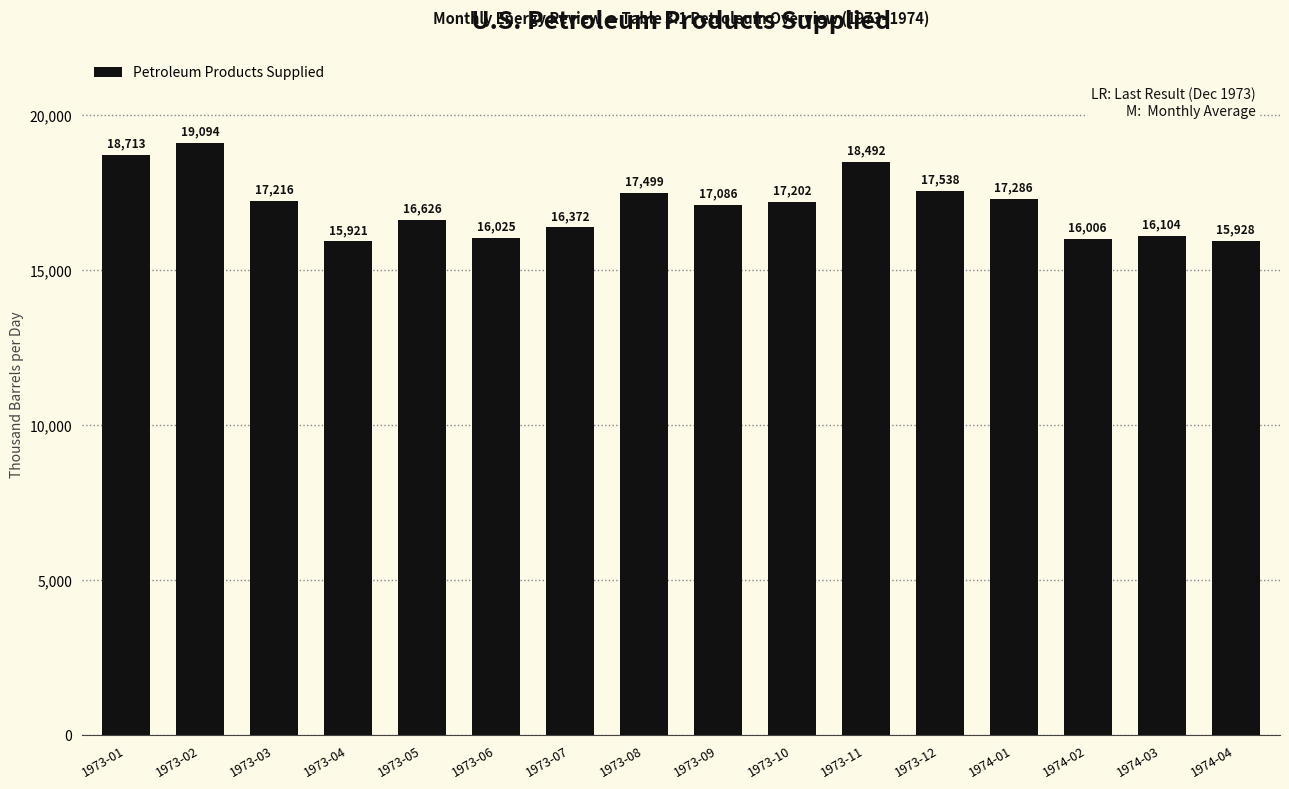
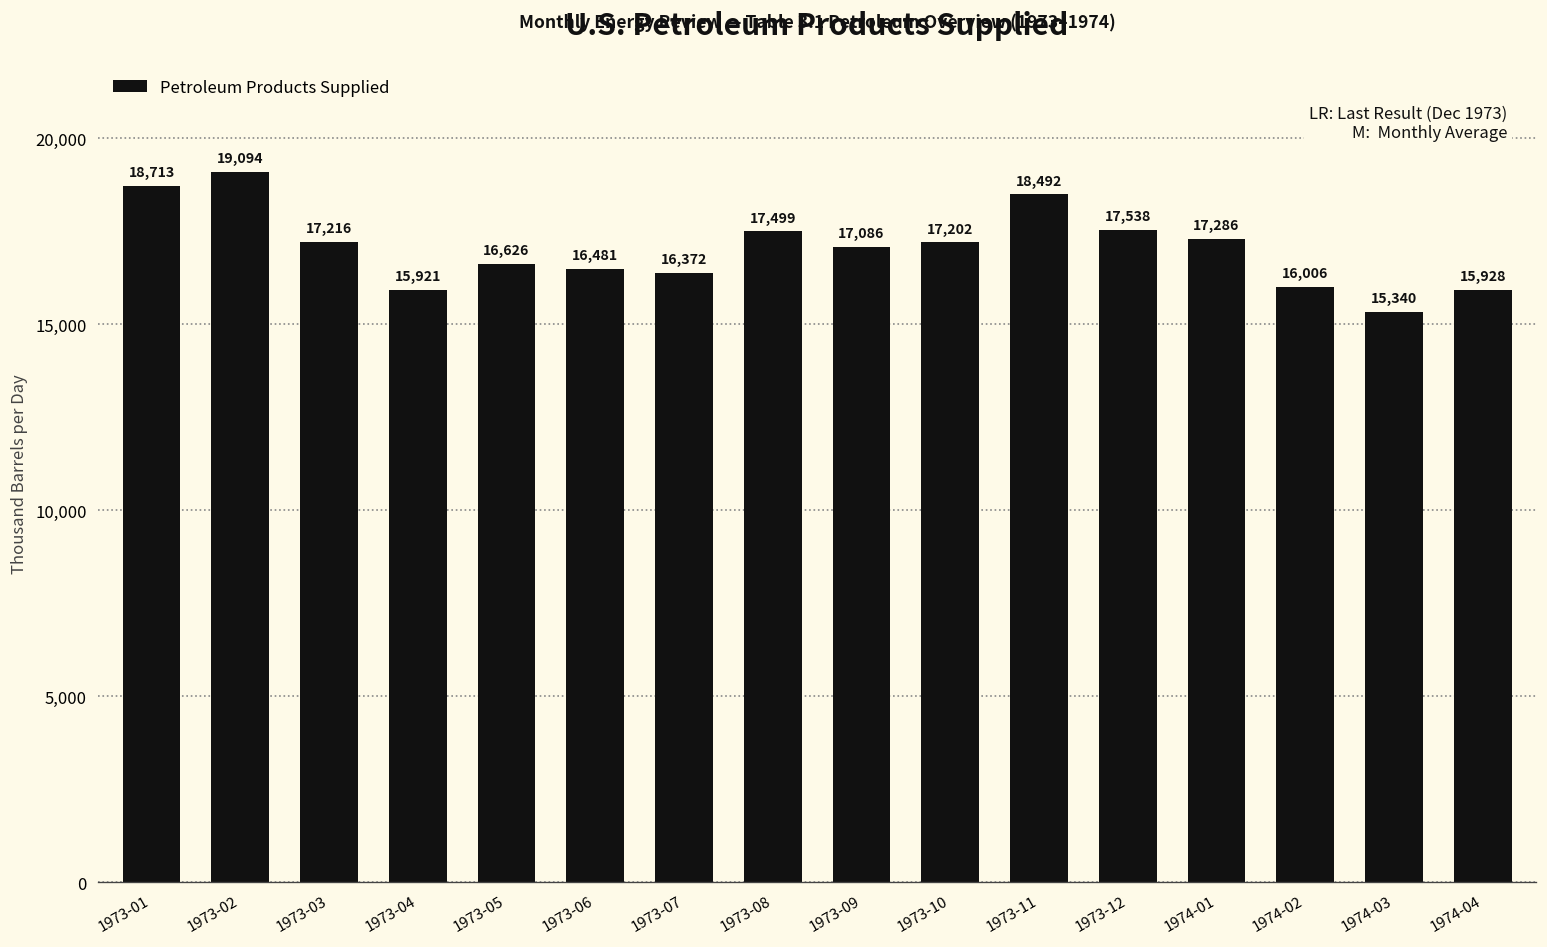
  {
    "1973-01": "18,713",
    "1973-02": "19,094",
    "1973-03": "17,216",
    "1973-04": "15,921",
    "1973-05": "16,626",
-   "1973-06": "16,025",
+   "1973-06": "16,481",
    "1973-07": "16,372",
    "1973-08": "17,499",
    "1973-09": "17,086",
    "1973-10": "17,202",
    "1973-11": "18,492",
    "1973-12": "17,538",
    "1974-01": "17,286",
    "1974-02": "16,006",
-   "1974-03": "16,104",
+   "1974-03": "15,340",
    "1974-04": "15,928"
  }
